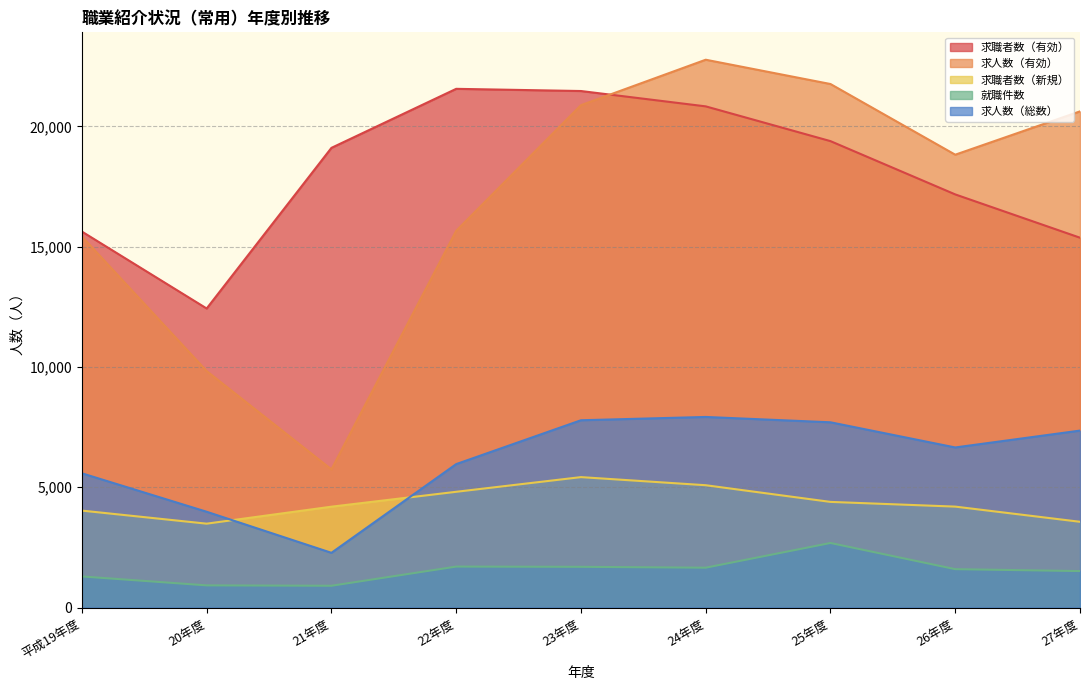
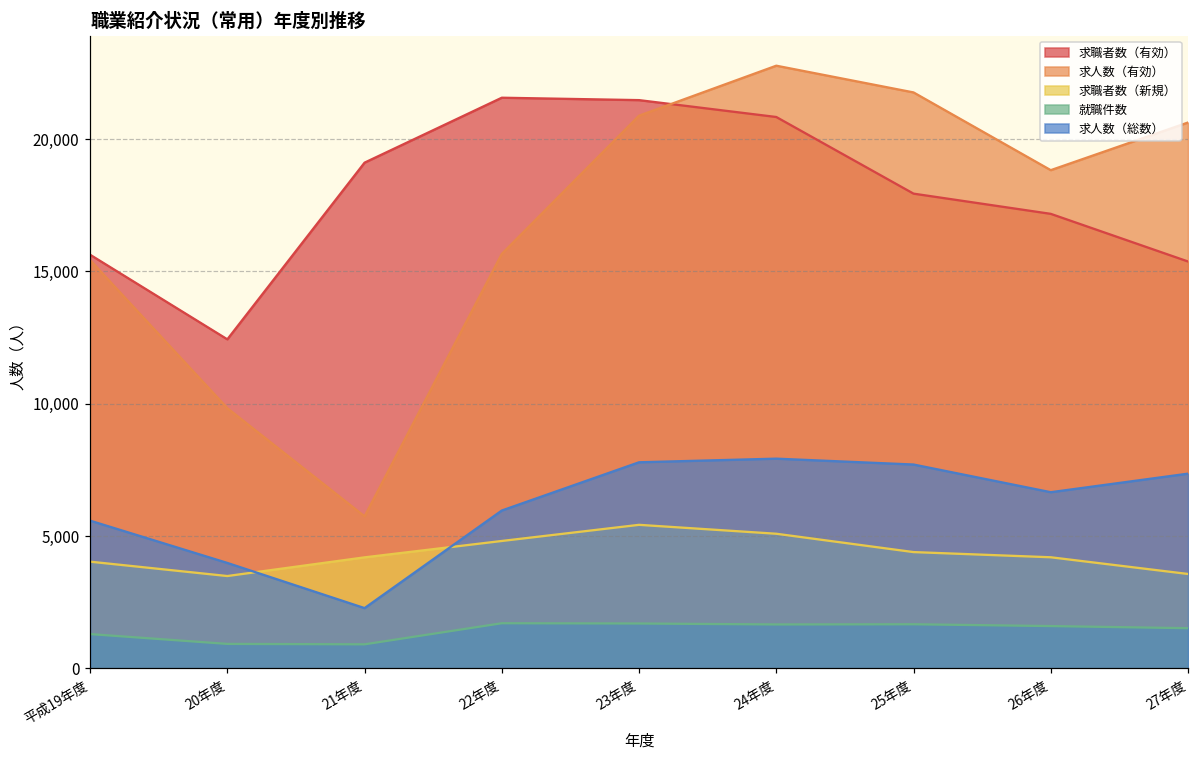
  {
    "求職者数（有効）": {
      "平成19年度": "15,600",
      "20年度": "12,400",
      "21年度": "19,100",
      "22年度": "21,600",
      "23年度": "21,500",
      "24年度": "20,800",
-     "25年度": "19,400",
+     "25年度": "17,900",
      "26年度": "17,200",
      "27年度": "15,400"
    },
    "求人数（有効）": {
      "平成19年度": "15,400",
      "20年度": "9,800",
      "21年度": "5,700",
      "22年度": "15,700",
      "23年度": "20,900",
      "24年度": "22,800",
      "25年度": "21,800",
      "26年度": "18,800",
      "27年度": "20,600"
    },
    "求職者数（新規）": {
      "平成19年度": "4,000",
      "20年度": "3,500",
      "21年度": "4,200",
      "22年度": "4,800",
      "23年度": "5,400",
      "24年度": "5,100",
      "25年度": "4,400",
      "26年度": "4,200",
      "27年度": "3,600"
    },
    "就職件数": {
      "平成19年度": "1,300",
      "20年度": "900",
      "21年度": "900",
      "22年度": "1,700",
      "23年度": "1,700",
      "24年度": "1,700",
-     "25年度": "2,700",
+     "25年度": "1,700",
      "26年度": "1,600",
      "27年度": "1,500"
    },
    "求人数（総数）": {
      "平成19年度": "5,600",
      "20年度": "4,000",
      "21年度": "2,300",
      "22年度": "6,000",
      "23年度": "7,800",
      "24年度": "7,900",
      "25年度": "7,700",
      "26年度": "6,700",
      "27年度": "7,400"
    }
  }
